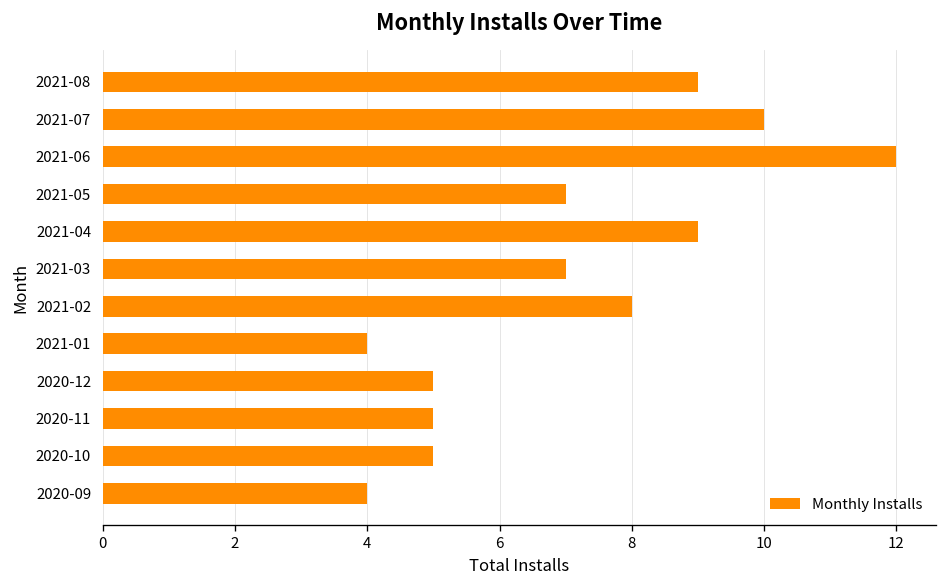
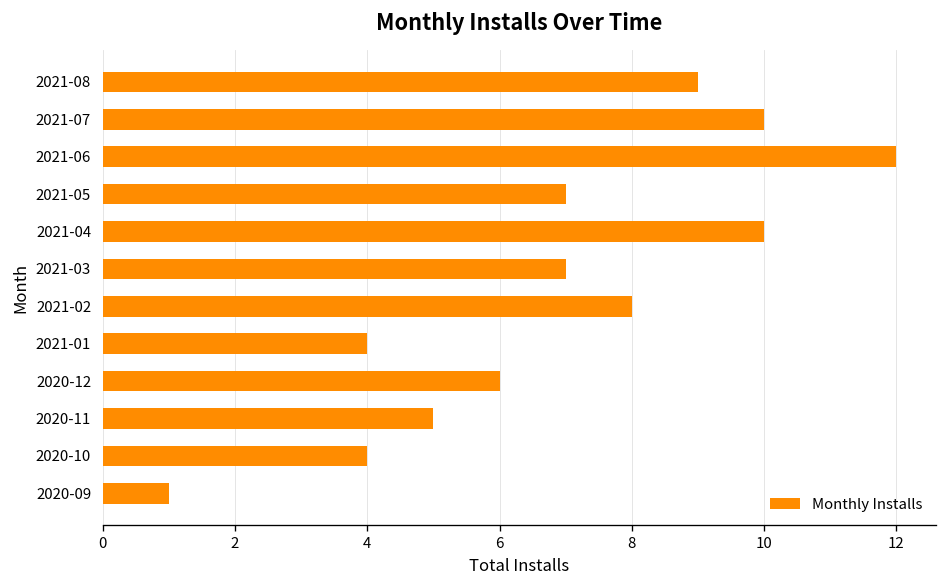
  {
    "2021-08": 9,
    "2021-07": 10,
    "2021-06": 12,
    "2021-05": 7,
-   "2021-04": 9,
+   "2021-04": 10,
    "2021-03": 7,
    "2021-02": 8,
    "2021-01": 4,
-   "2020-12": 5,
+   "2020-12": 6,
    "2020-11": 5,
-   "2020-10": 5,
-   "2020-09": 4
+   "2020-10": 4,
+   "2020-09": 1
  }
